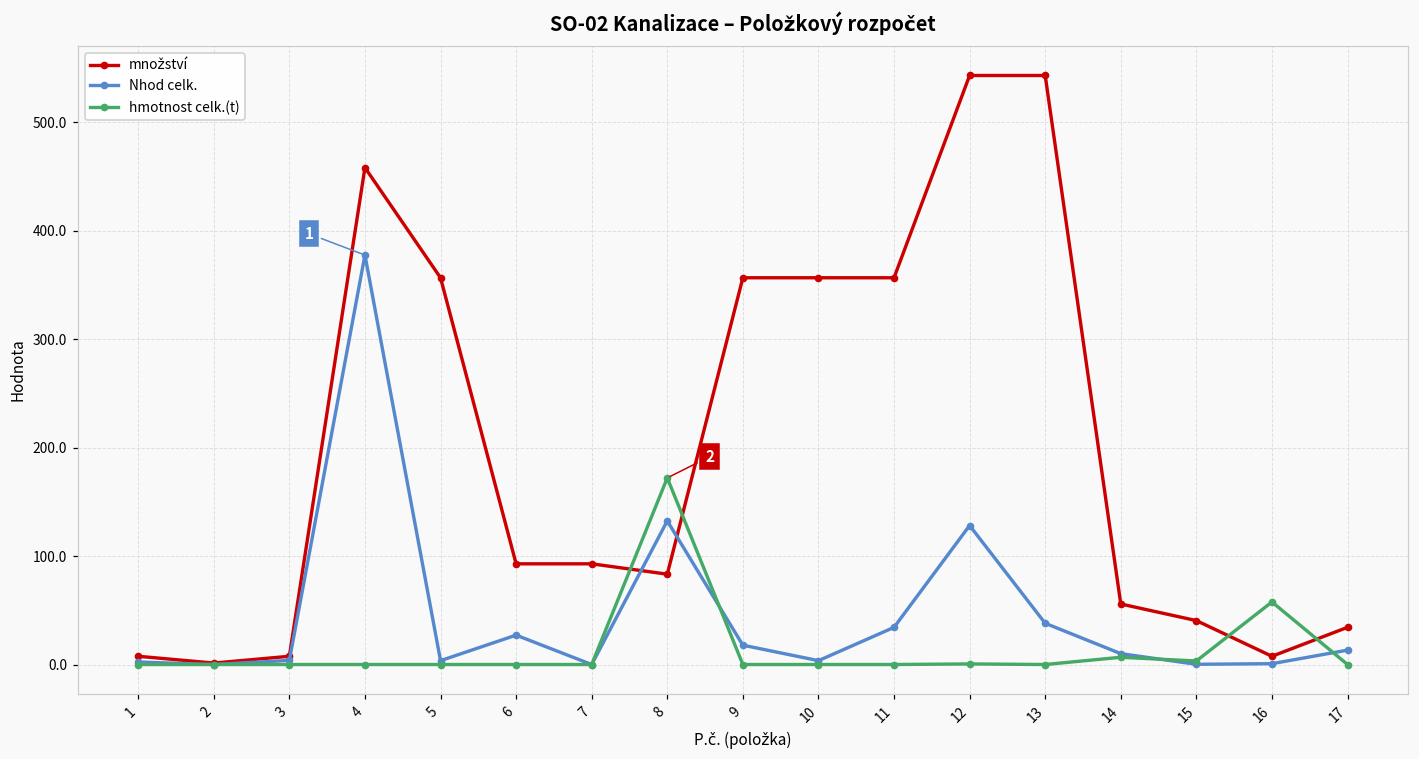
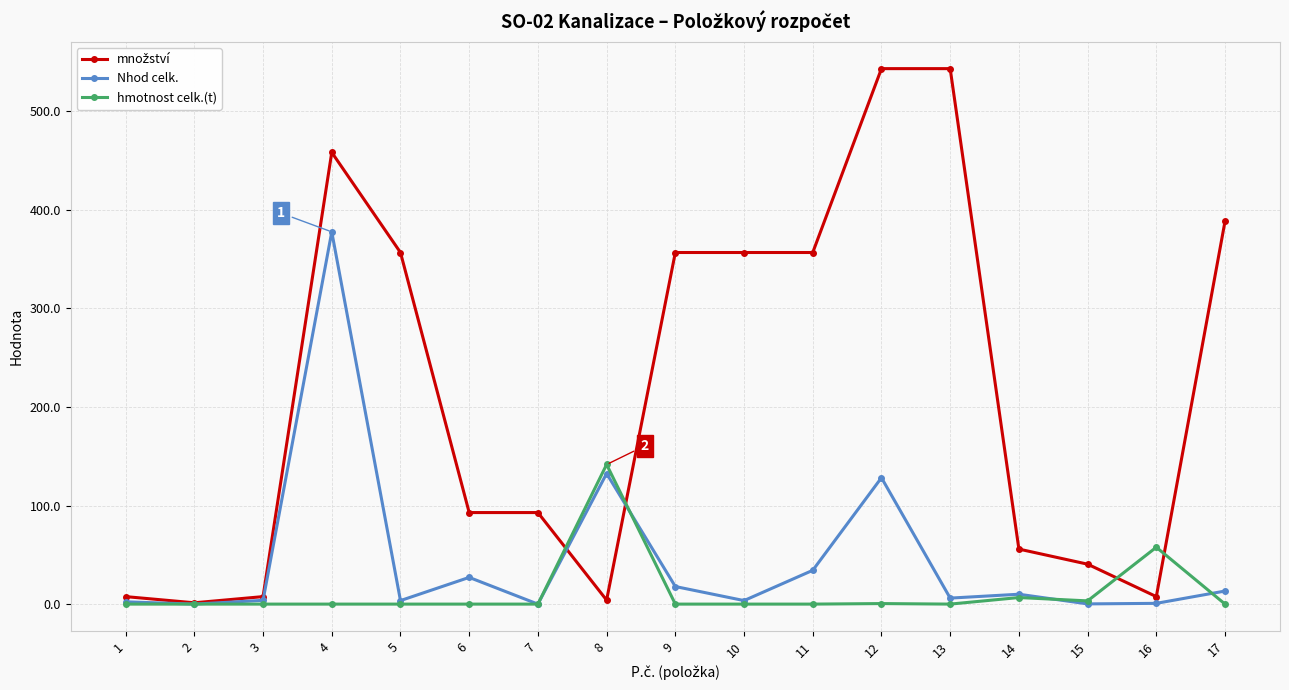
  {
    "množství": {
      "1": 10,
      "3": 10,
      "4": 460,
      "5": 360,
      "6": 90,
      "7": 90,
-     "8": 80,
+     "8": 0,
      "9": 360,
      "10": 360,
      "11": 360,
      "12": 540,
      "13": 540,
      "14": 60,
      "15": 40,
      "16": 10,
-     "17": 30
+     "17": 390
    },
    "Nhod celk.": {
      "3": 0,
      "4": 380,
      "5": 0,
      "6": 30,
      "8": 130,
      "9": 20,
      "10": 0,
      "11": 30,
      "12": 130,
-     "13": 40,
+     "13": 10,
      "14": 10,
      "15": 0,
      "16": 0,
      "17": 10
    },
    "hmotnost celk.(t)": {
      "3": 0,
      "4": 0,
      "5": 0,
      "6": 0,
-     "8": 170,
+     "8": 140,
      "9": 0,
      "10": 0,
      "11": 0,
      "12": 0,
      "13": 0,
      "14": 10,
      "15": 0,
      "16": 60,
      "17": 0
    }
  }
